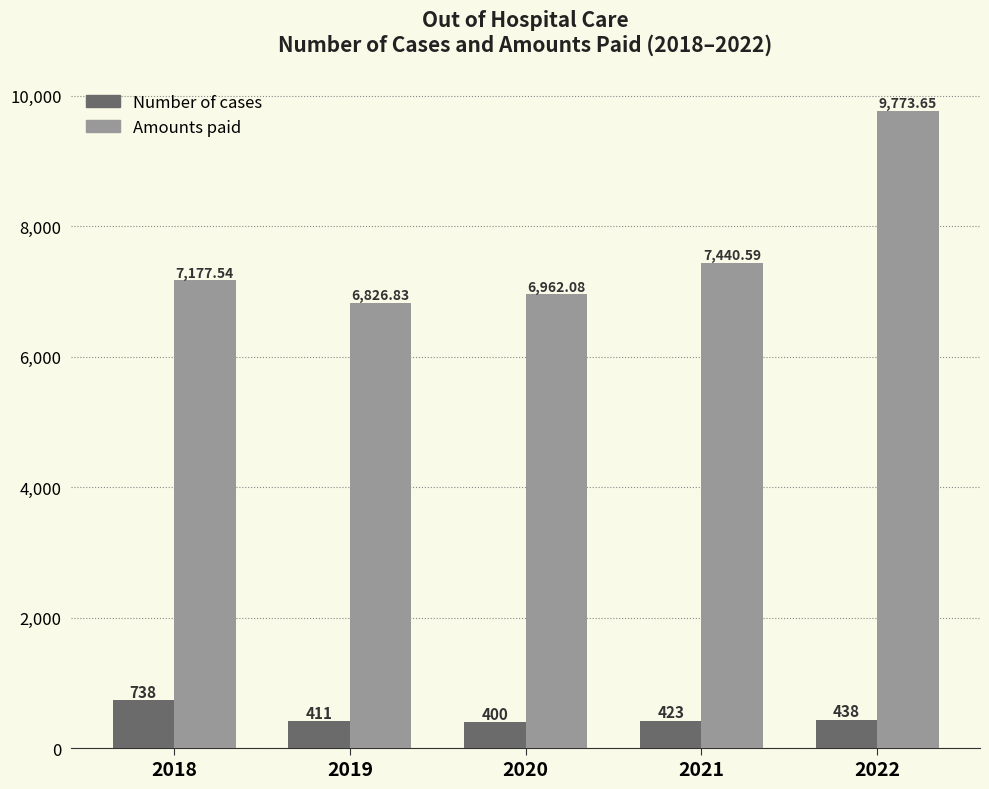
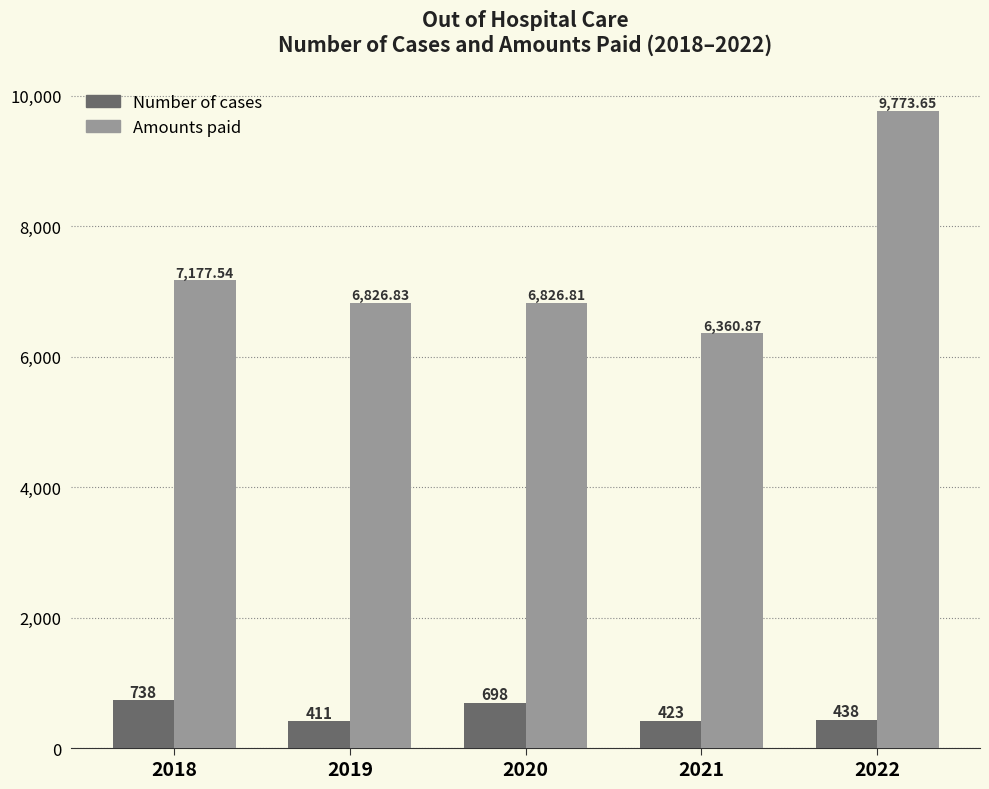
  {
    "Number of cases": {
      "2018": "738",
      "2019": "411",
-     "2020": "400",
+     "2020": "698",
      "2021": "423",
      "2022": "438"
    },
    "Amounts paid": {
      "2018": "7,177.54",
      "2019": "6,826.83",
-     "2020": "6,962.08",
-     "2021": "7,440.59",
+     "2020": "6,826.81",
+     "2021": "6,360.87",
      "2022": "9,773.65"
    }
  }
